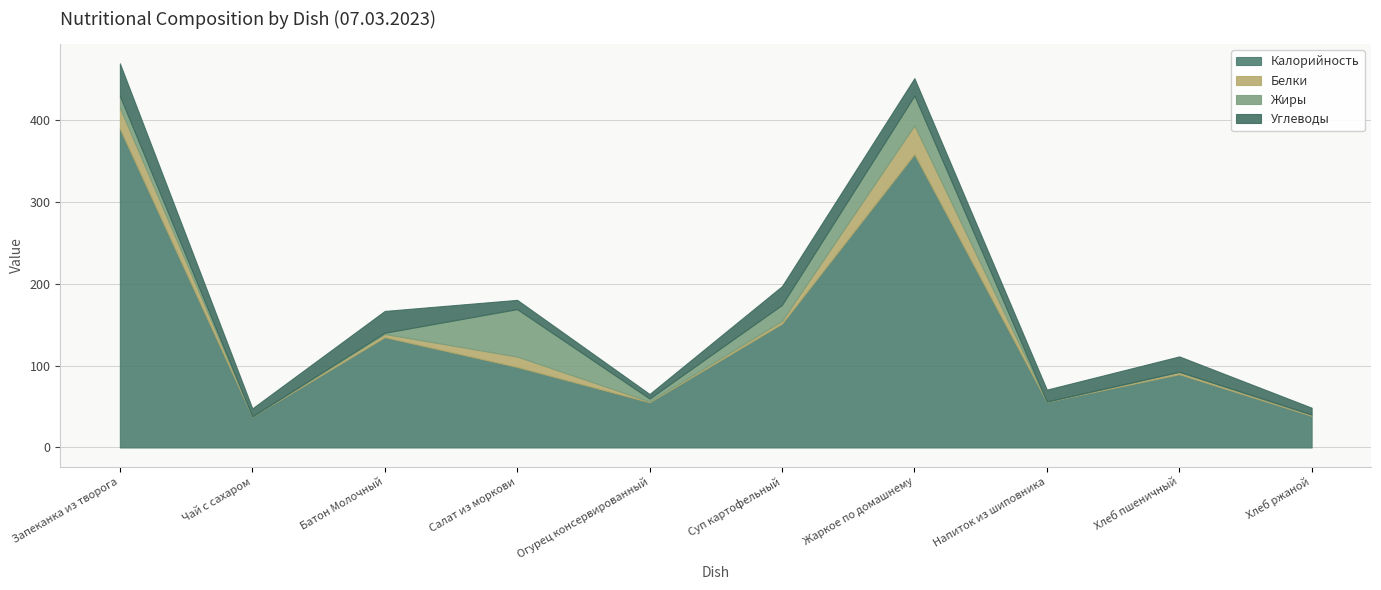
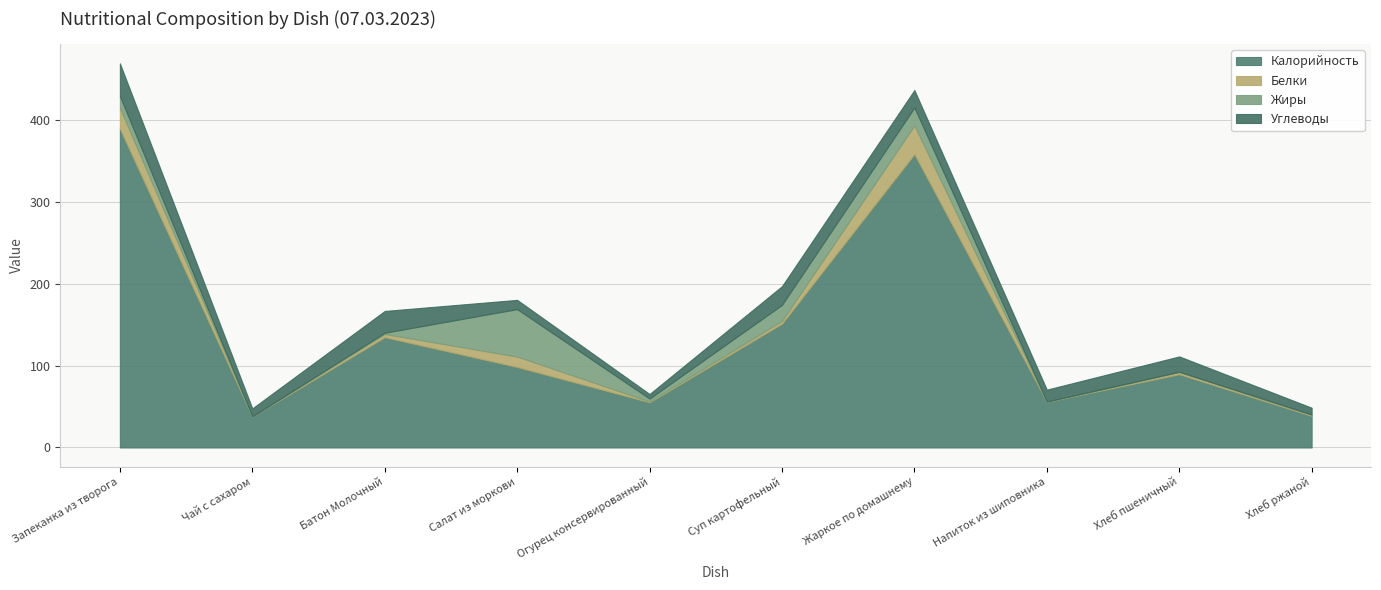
  {
    "Белки": {
      "Запеканка из творога": 30,
      "Салат из моркови": 10,
      "Суп картофельный": 0,
      "Жаркое по домашнему": 40
    },
    "Жиры": {
      "Запеканка из творога": 10,
      "Салат из моркови": 60,
      "Огурец консервированный": 0,
      "Суп картофельный": 20,
-     "Жаркое по домашнему": 40
+     "Жаркое по домашнему": 20
    }
  }
